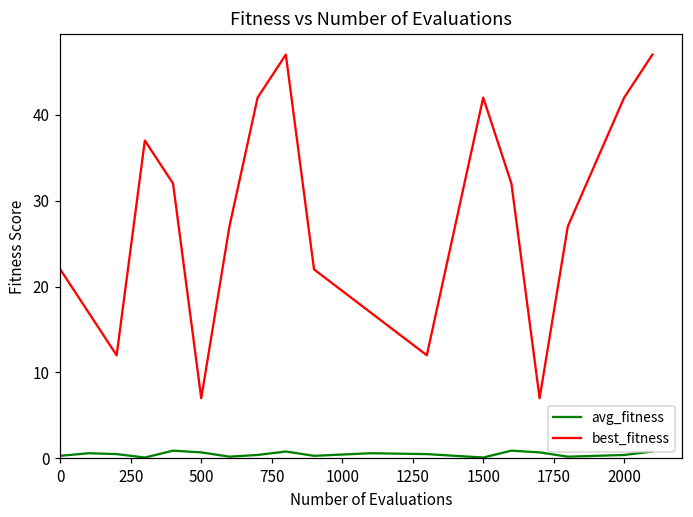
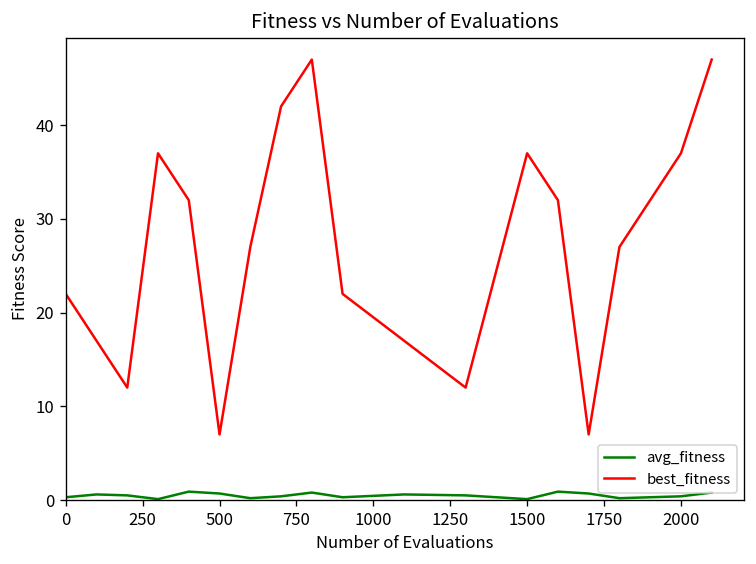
  {
    "avg_fitness": {
      "0": 0,
      "500": 1,
      "1500": 0,
      "2000": 0
    },
    "best_fitness": {
      "0": 22,
      "500": 7,
-     "1500": 42,
-     "2000": 42
+     "1500": 37,
+     "2000": 37
    }
  }
